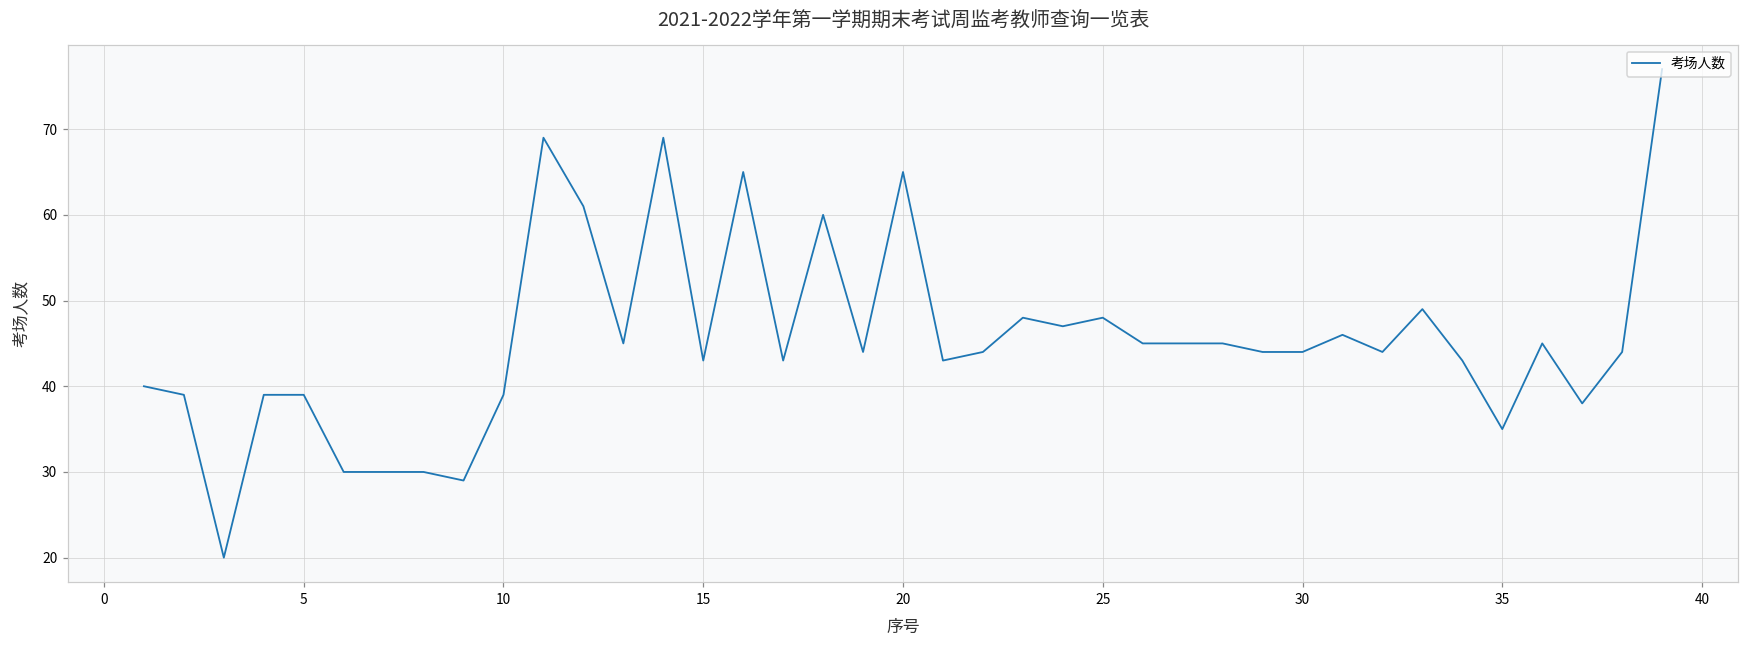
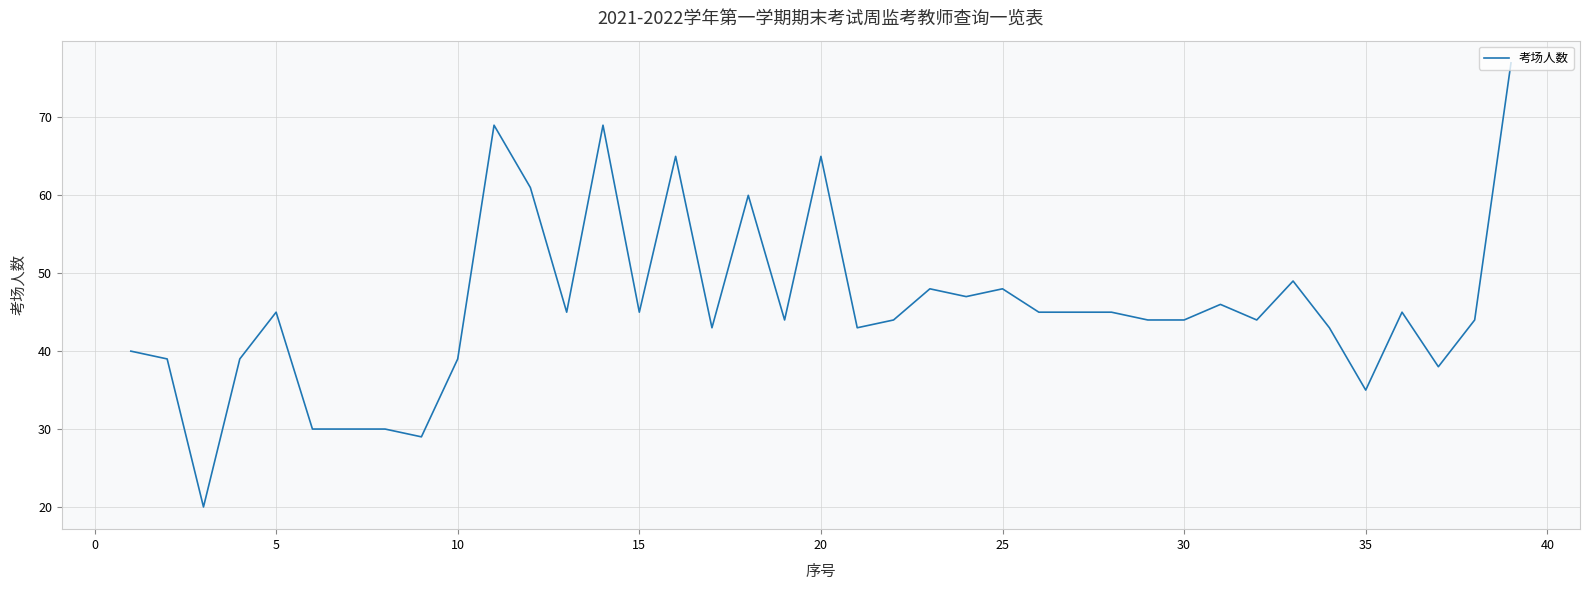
  {
-   "5": 39,
+   "5": 45,
    "10": 39,
-   "15": 43,
+   "15": 45,
    "20": 65,
    "25": 48,
    "30": 44,
    "35": 35
  }
